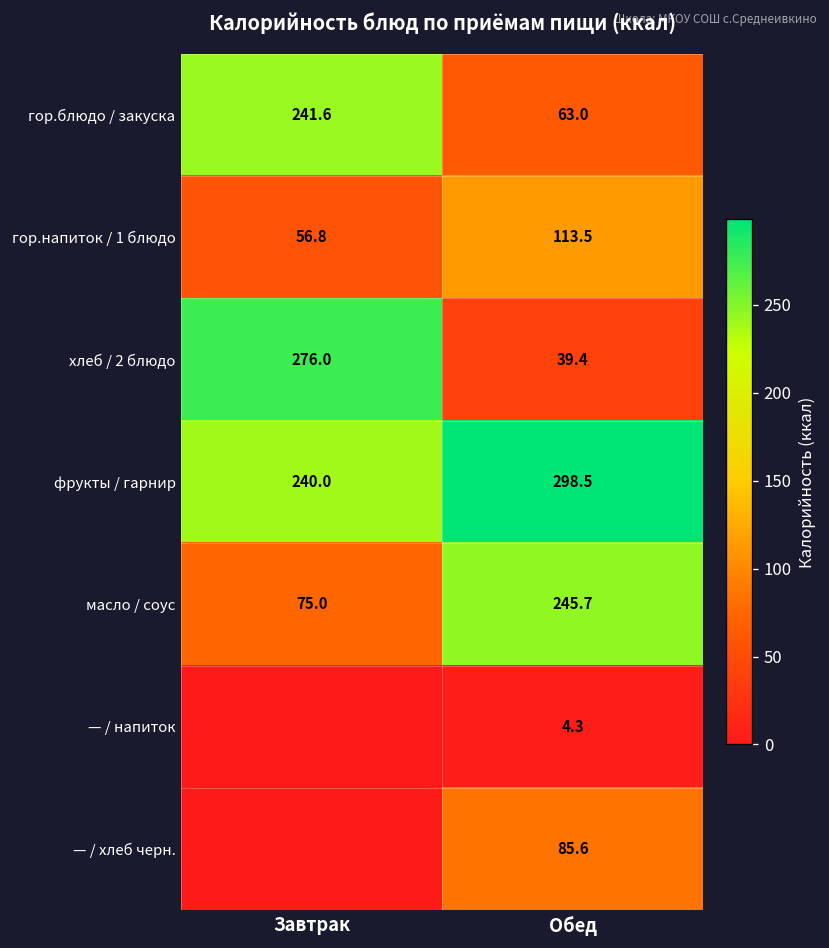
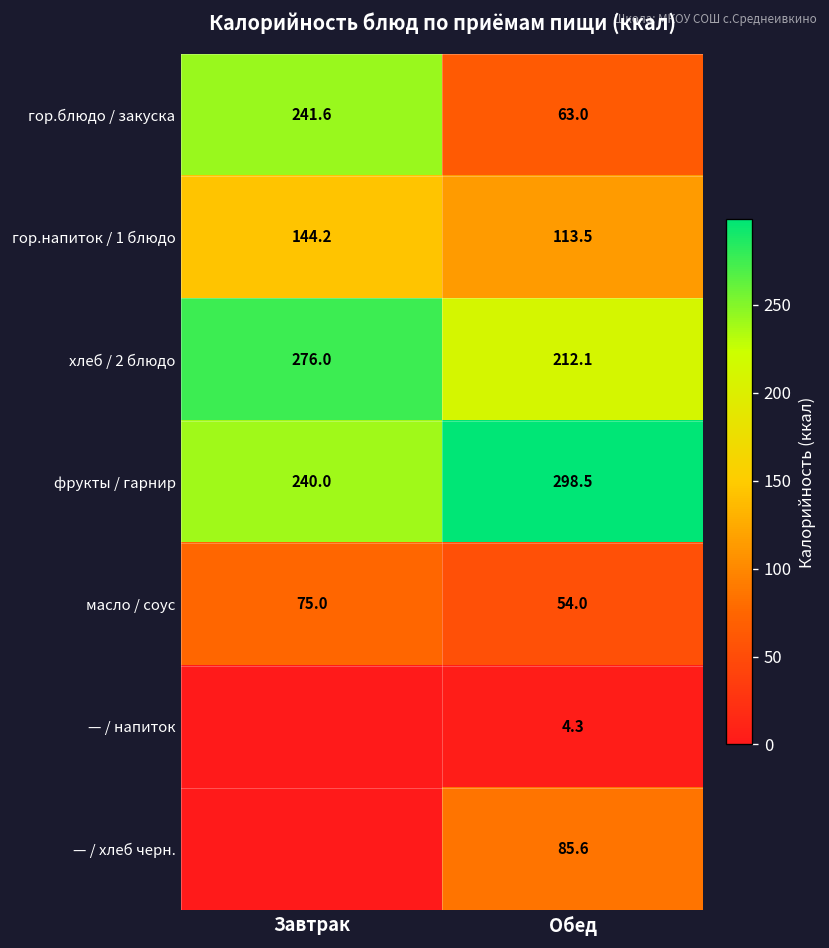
  {
    "гор.блюдо / закуска": {
      "Завтрак": 241.6,
      "Обед": 63.0
    },
    "гор.напиток / 1 блюдо": {
-     "Завтрак": 56.8,
+     "Завтрак": 144.2,
      "Обед": 113.5
    },
    "хлеб / 2 блюдо": {
      "Завтрак": 276.0,
-     "Обед": 39.4
+     "Обед": 212.1
    },
    "фрукты / гарнир": {
      "Завтрак": 240.0,
      "Обед": 298.5
    },
    "масло / соус": {
      "Завтрак": 75.0,
-     "Обед": 245.7
+     "Обед": 54.0
    },
    "— / напиток": {
      "Обед": 4.3
    },
    "— / хлеб черн.": {
      "Обед": 85.6
    }
  }
